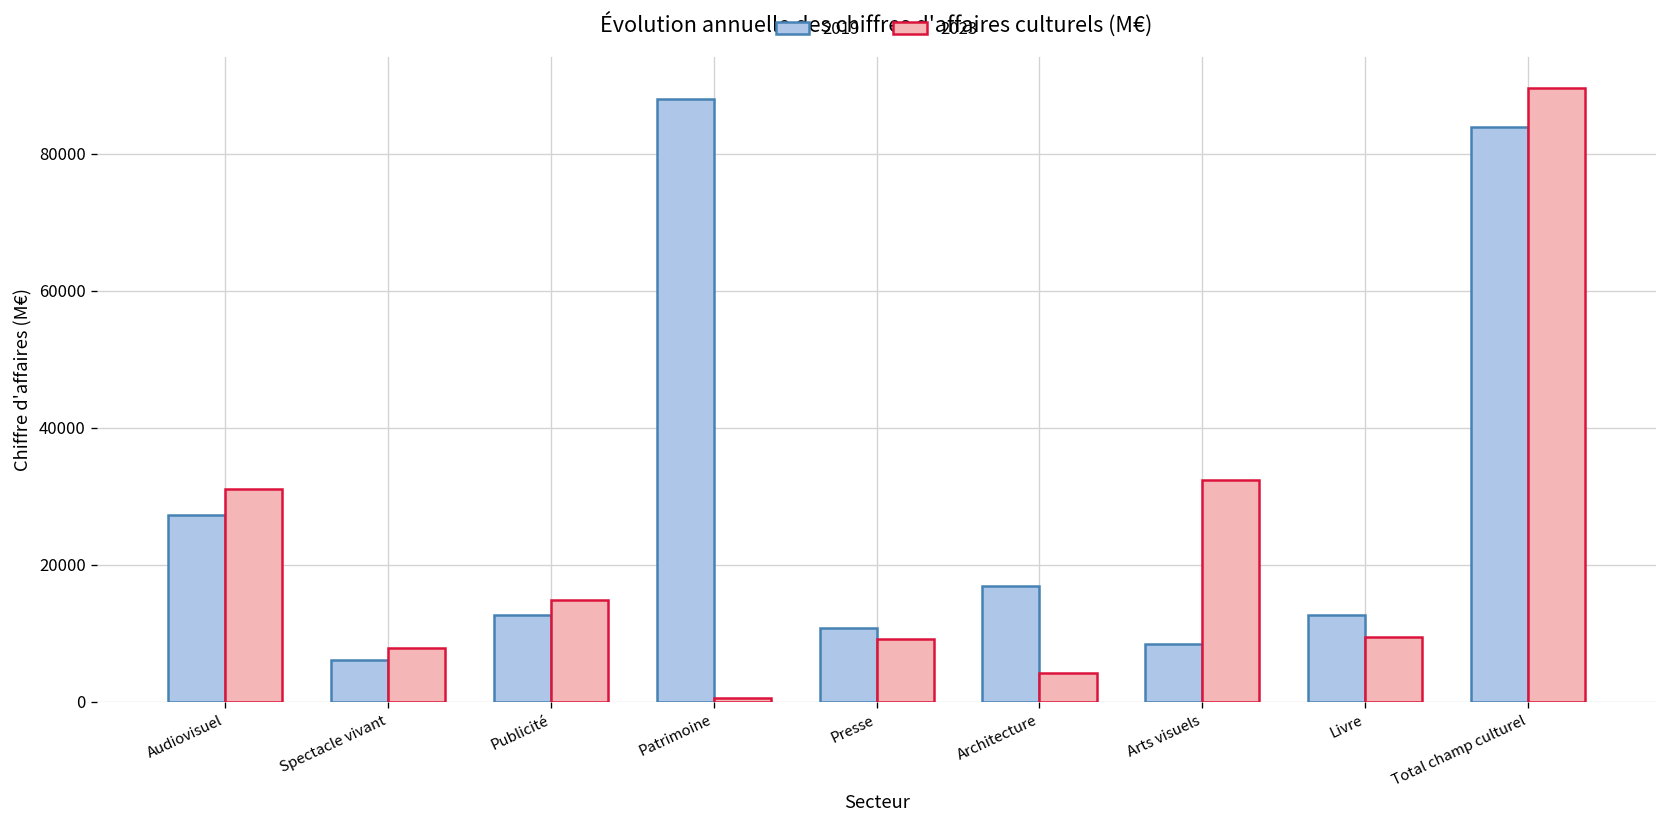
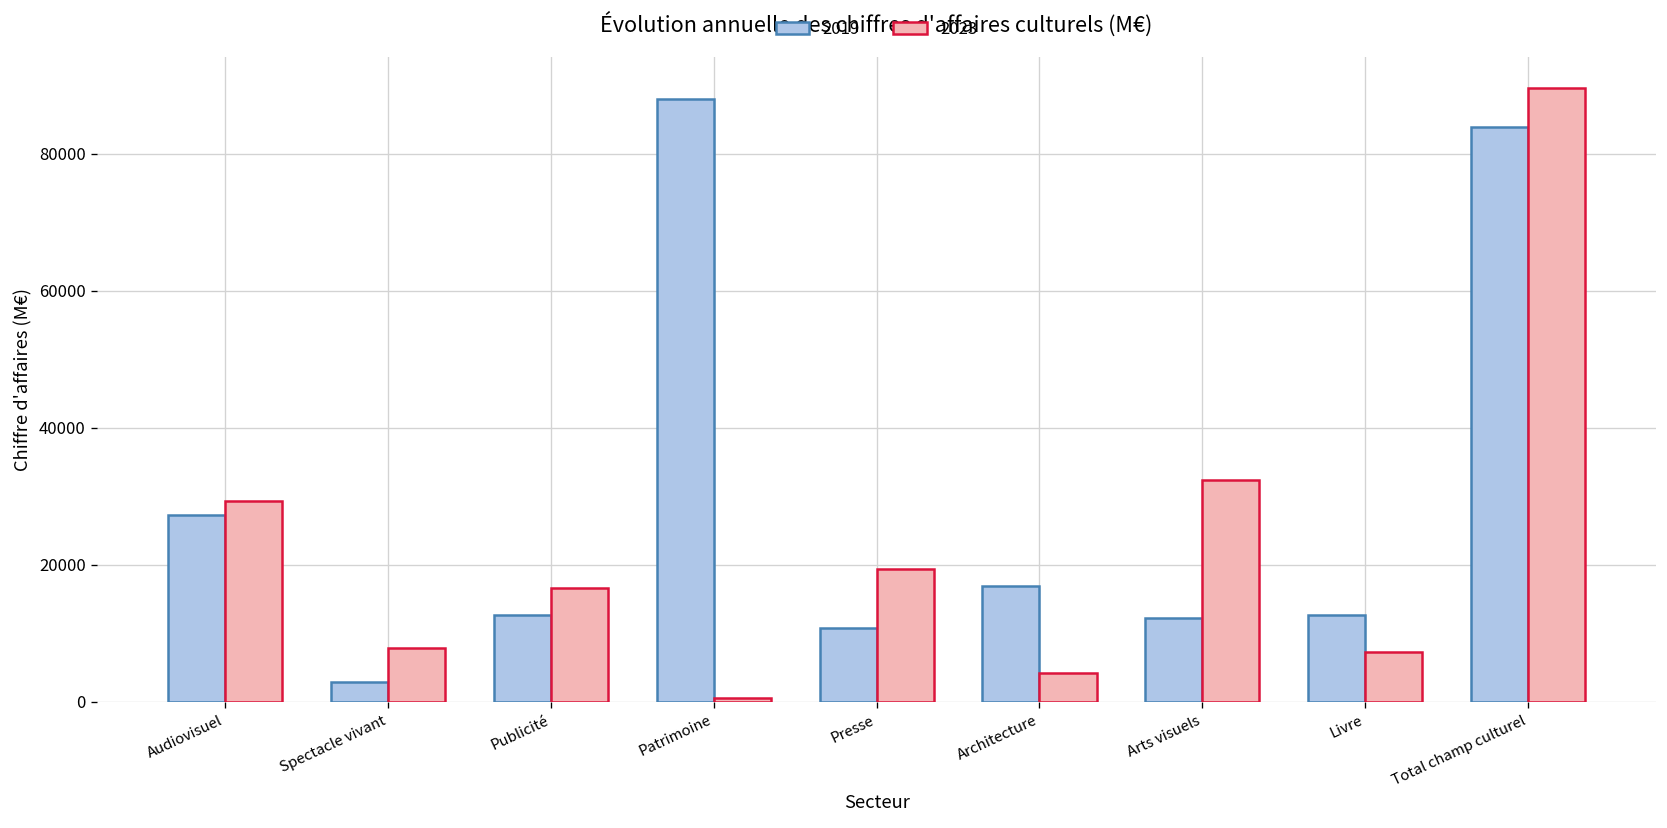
  {
    "2019": {
      "Audiovisuel": 27000,
-     "Spectacle vivant": 6000,
+     "Spectacle vivant": 3000,
      "Publicité": 13000,
      "Patrimoine": 88000,
      "Presse": 11000,
      "Architecture": 17000,
-     "Arts visuels": 8000,
+     "Arts visuels": 12000,
      "Livre": 13000,
      "Total champ culturel": 84000
    },
    "2023": {
-     "Audiovisuel": 31000,
+     "Audiovisuel": 29000,
      "Spectacle vivant": 8000,
-     "Publicité": 15000,
+     "Publicité": 17000,
      "Patrimoine": 1000,
-     "Presse": 9000,
+     "Presse": 19000,
      "Architecture": 4000,
      "Arts visuels": 32000,
-     "Livre": 9000,
+     "Livre": 7000,
      "Total champ culturel": 90000
    }
  }
